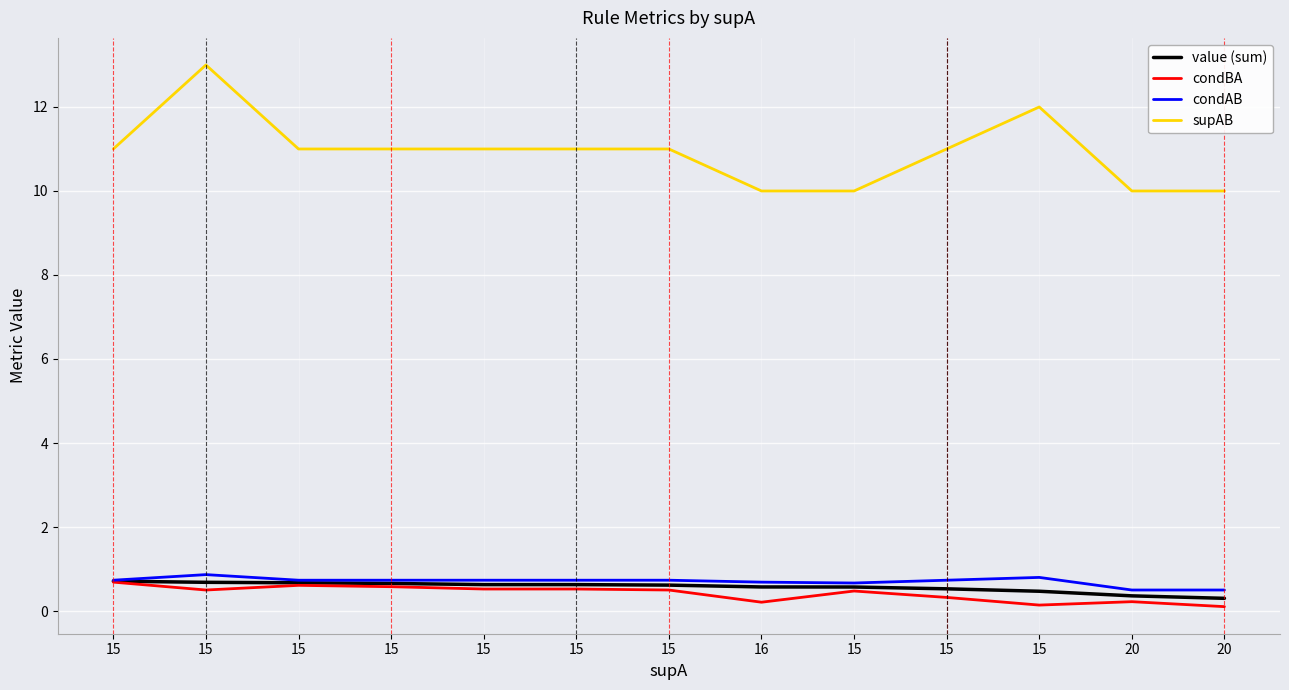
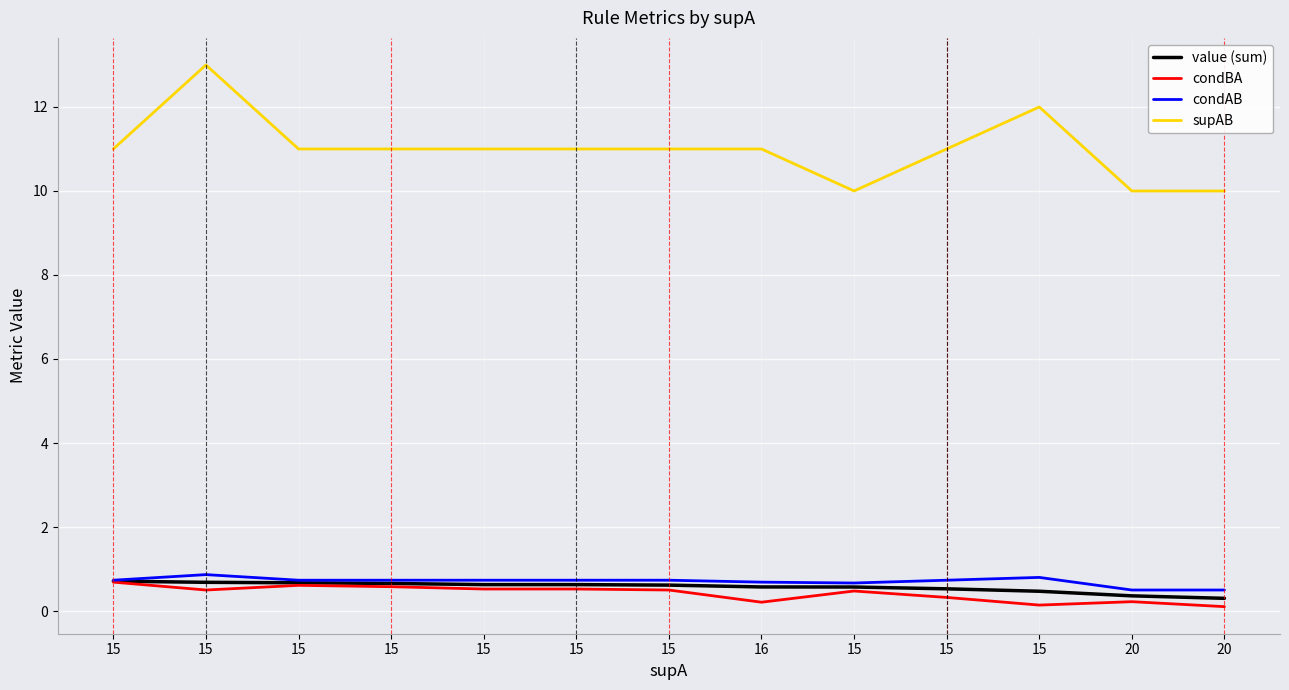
  {
    "value (sum)": {
      "16": 0.6
    },
    "condBA": {
      "16": 0.2
    },
    "condAB": {
      "16": 0.7
    },
    "supAB": {
-     "16": 10
+     "16": 11
    }
  }
